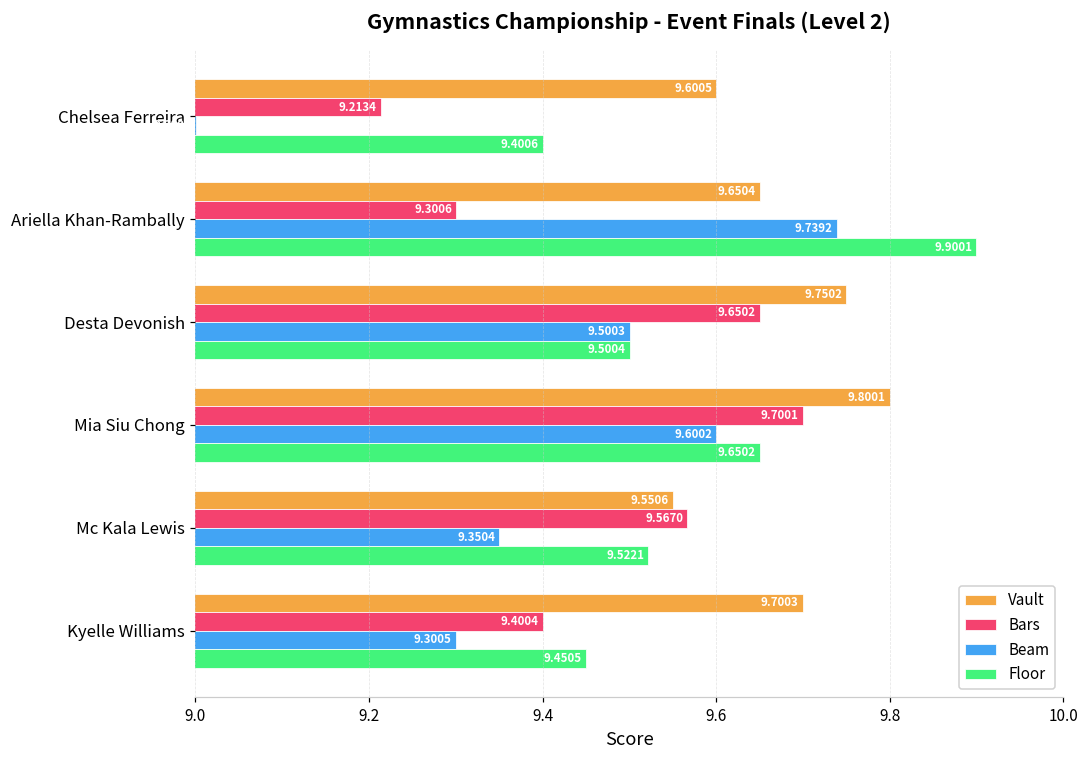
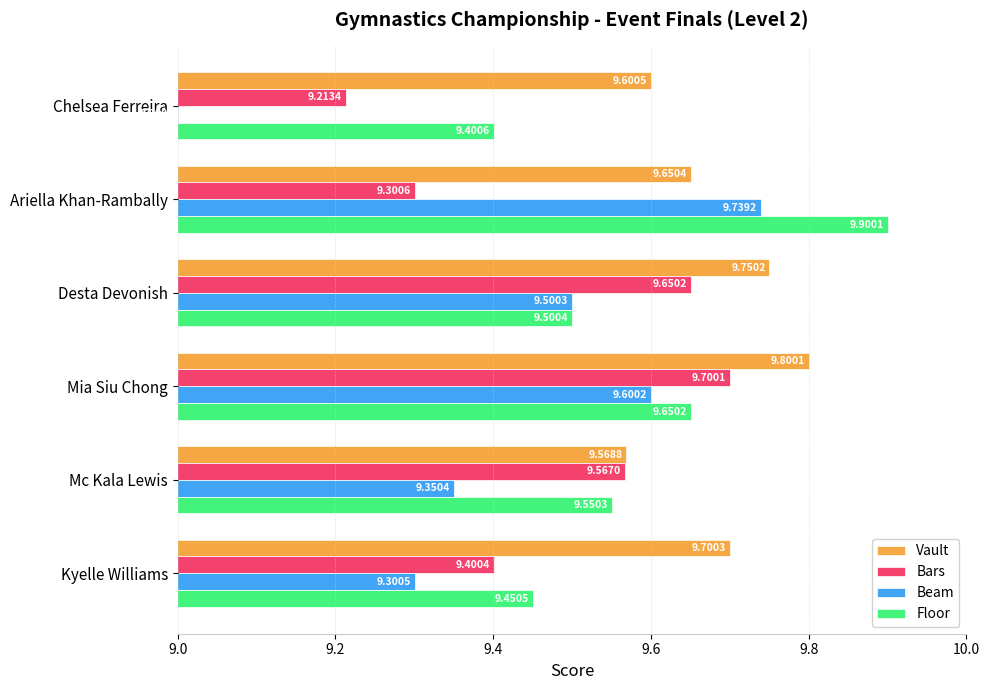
  {
    "Vault": {
      "Chelsea Ferreira": 9.6005,
      "Ariella Khan-Rambally": 9.6504,
      "Desta Devonish": 9.7502,
      "Mia Siu Chong": 9.8001,
-     "Mc Kala Lewis": 9.5506,
+     "Mc Kala Lewis": 9.5688,
      "Kyelle Williams": 9.7003
    },
    "Bars": {
      "Chelsea Ferreira": 9.2134,
      "Ariella Khan-Rambally": 9.3006,
      "Desta Devonish": 9.6502,
      "Mia Siu Chong": 9.7001,
      "Mc Kala Lewis": 9.5670,
      "Kyelle Williams": 9.4004
    },
    "Beam": {
      "Ariella Khan-Rambally": 9.7392,
      "Desta Devonish": 9.5003,
      "Mia Siu Chong": 9.6002,
      "Mc Kala Lewis": 9.3504,
      "Kyelle Williams": 9.3005
    },
    "Floor": {
      "Chelsea Ferreira": 9.4006,
      "Ariella Khan-Rambally": 9.9001,
      "Desta Devonish": 9.5004,
      "Mia Siu Chong": 9.6502,
-     "Mc Kala Lewis": 9.5221,
+     "Mc Kala Lewis": 9.5503,
      "Kyelle Williams": 9.4505
    }
  }
